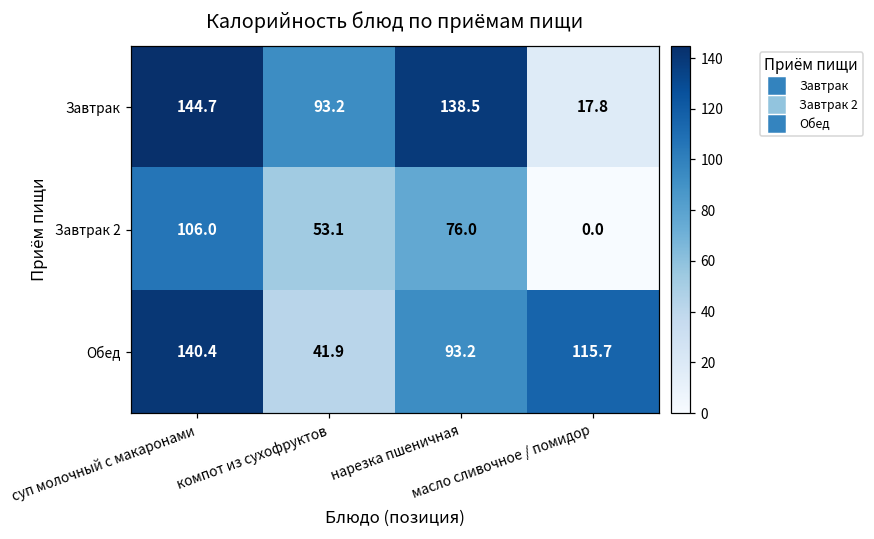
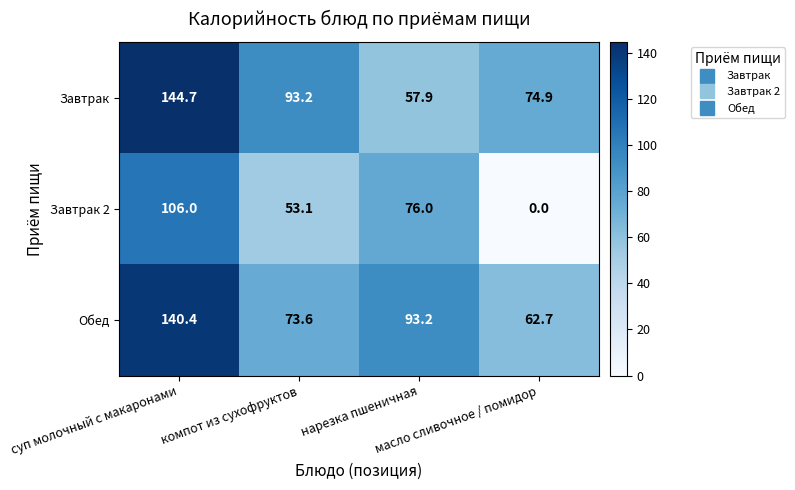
  {
    "Завтрак": {
      "суп молочный с макаронами": 144.7,
      "компот из сухофруктов": 93.2,
-     "нарезка пшеничная": 138.5,
-     "масло сливочное / помидор": 17.8
+     "нарезка пшеничная": 57.9,
+     "масло сливочное / помидор": 74.9
    },
    "Завтрак 2": {
      "суп молочный с макаронами": 106.0,
      "компот из сухофруктов": 53.1,
      "нарезка пшеничная": 76.0,
      "масло сливочное / помидор": 0.0
    },
    "Обед": {
      "суп молочный с макаронами": 140.4,
-     "компот из сухофруктов": 41.9,
+     "компот из сухофруктов": 73.6,
      "нарезка пшеничная": 93.2,
-     "масло сливочное / помидор": 115.7
+     "масло сливочное / помидор": 62.7
    }
  }
